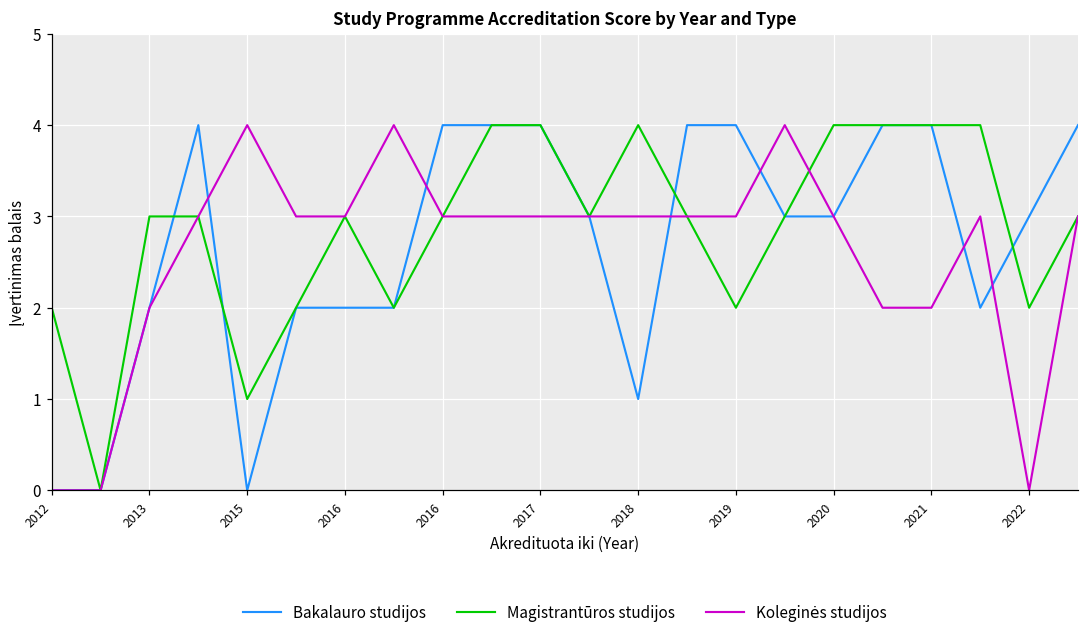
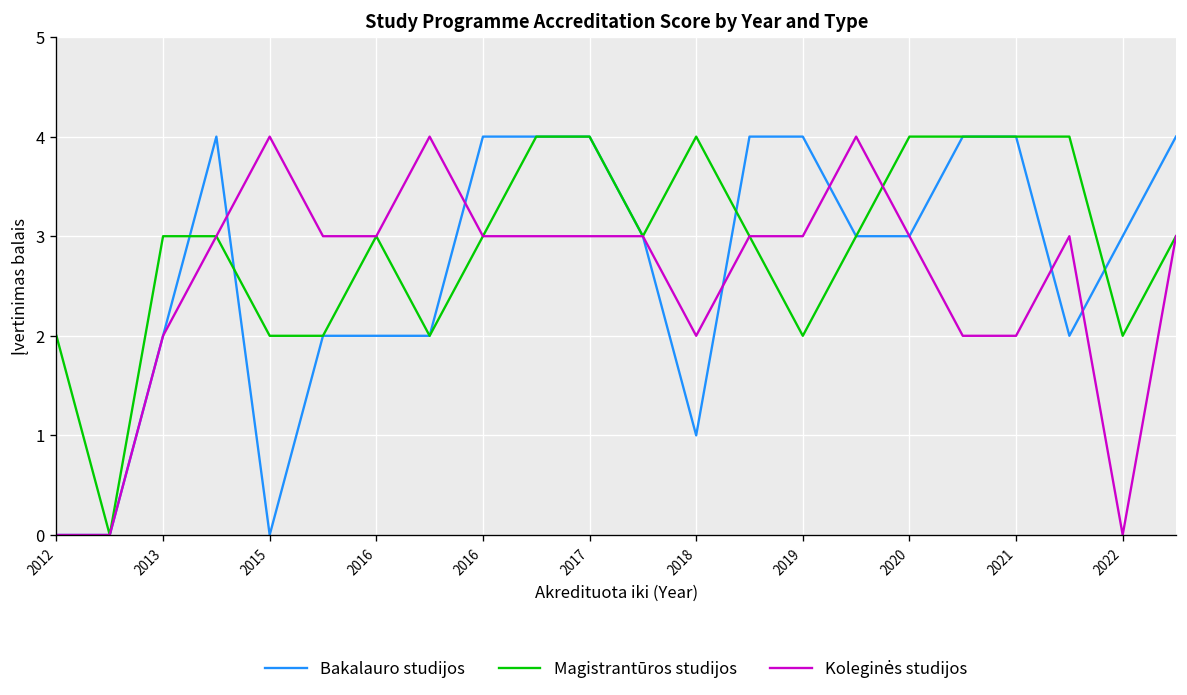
  {
    "Bakalauro studijos": {
      "2015": 0,
      "2018": 1
    },
    "Magistrantūros studijos": {
      "2012": 2,
-     "2015": 1,
+     "2015": 2,
      "2018": 4
    },
    "Koleginės studijos": {
      "2015": 4,
-     "2018": 3,
+     "2018": 2,
      "2021": 2
    }
  }
